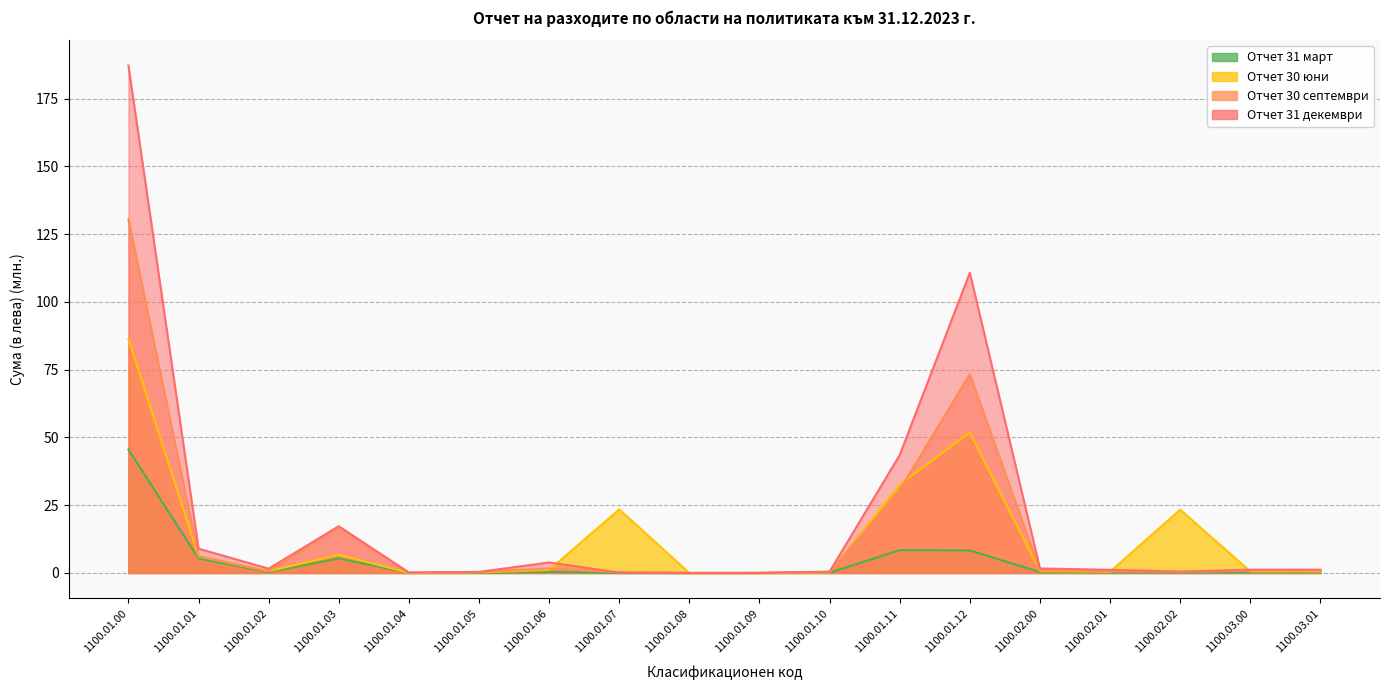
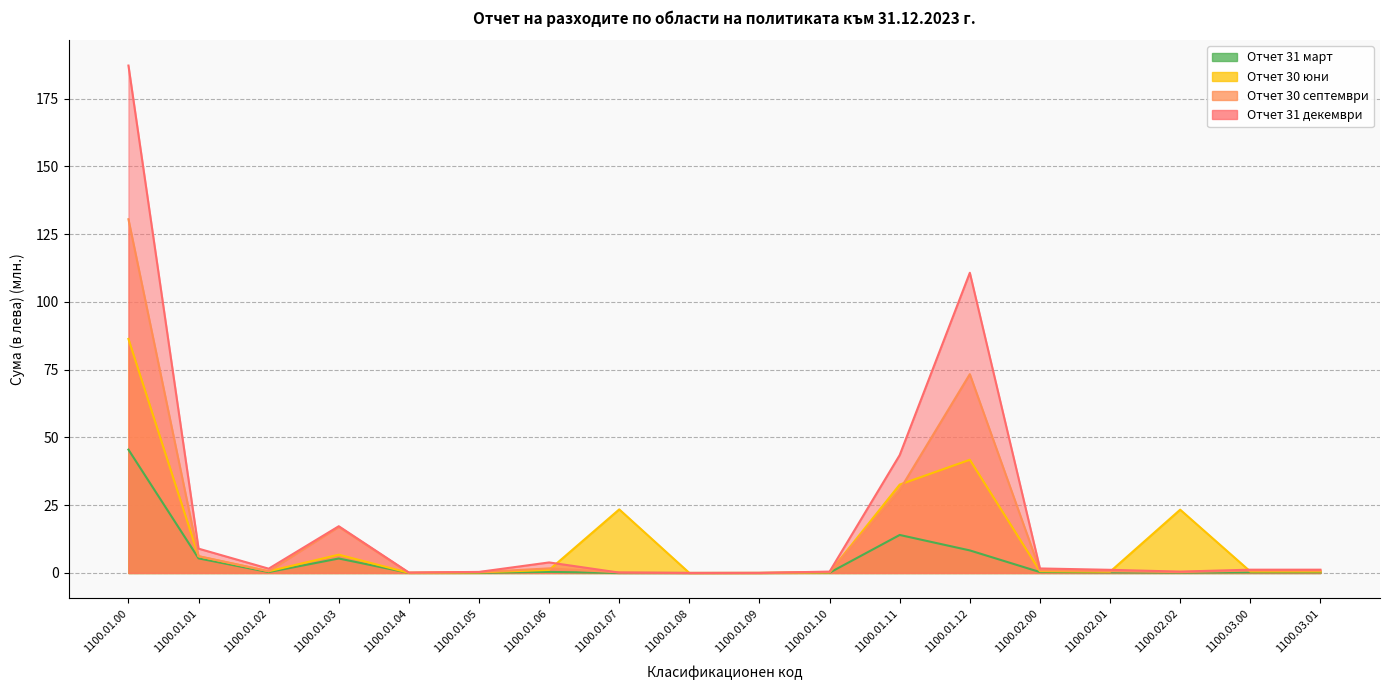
  {
    "Отчет 31 март": {
      "1100.01.00": 46,
      "1100.01.03": 5,
-     "1100.01.11": 8,
+     "1100.01.11": 14,
      "1100.01.12": 8
    },
    "Отчет 30 юни": {
      "1100.01.00": 86,
      "1100.01.03": 7,
      "1100.01.07": 23,
      "1100.01.11": 33,
-     "1100.01.12": 52,
+     "1100.01.12": 42,
      "1100.02.02": 23
    }
  }
